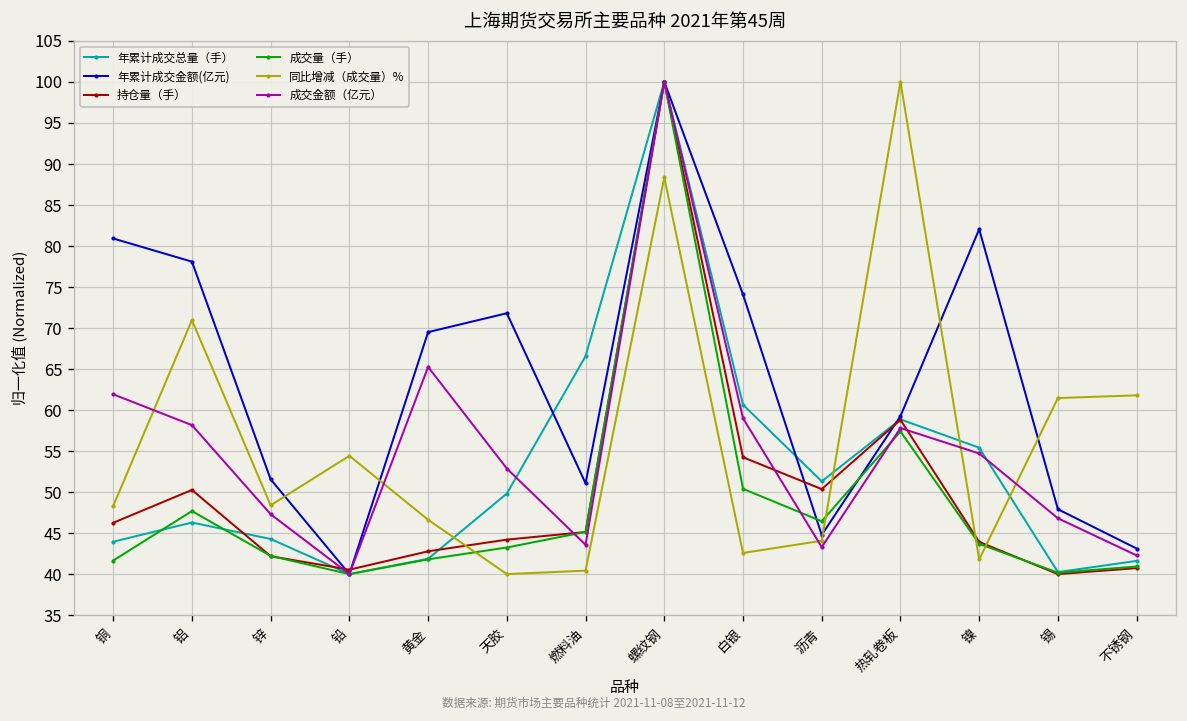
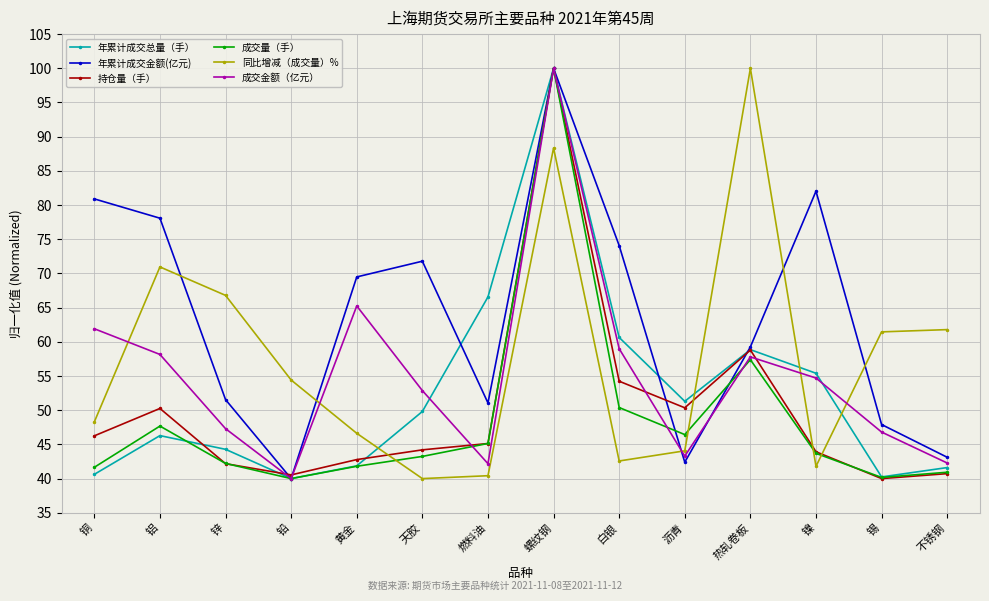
  {
    "年累计成交总量（手）": {
-     "铜": 44,
+     "铜": 41,
      "铝": 46,
      "锌": 44,
      "天胶": 50,
      "燃料油": 67,
      "白银": 61,
      "沥青": 51,
      "镍": 55,
      "不锈钢": 42
    },
    "年累计成交金额(亿元)": {
      "铜": 81,
      "铝": 78,
      "锌": 52,
      "黄金": 69,
      "天胶": 72,
      "燃料油": 51,
      "白银": 74,
-     "沥青": 45,
+     "沥青": 42,
      "热轧卷板": 59,
      "镍": 82,
      "锡": 48,
      "不锈钢": 43
    },
    "持仓量（手）": {
      "铜": 46,
      "铝": 50,
      "铅": 41,
      "黄金": 43,
      "天胶": 44,
      "白银": 54,
      "沥青": 50
    },
    "成交量（手）": {
      "铜": 42,
      "铝": 48,
      "天胶": 43,
      "白银": 50,
      "沥青": 46,
      "热轧卷板": 57
    },
    "同比增减（成交量）%": {
      "铜": 48,
      "铝": 71,
-     "锌": 48,
+     "锌": 67,
      "铅": 54,
      "黄金": 47,
      "天胶": 40,
      "燃料油": 40,
      "螺纹钢": 88,
      "白银": 43,
      "沥青": 44,
      "热轧卷板": 100,
      "镍": 42,
      "锡": 61,
      "不锈钢": 62
    },
    "成交金额（亿元）": {
      "铜": 62,
      "铝": 58,
      "锌": 47,
      "黄金": 65,
      "天胶": 53,
-     "燃料油": 44,
+     "燃料油": 42,
      "白银": 59,
      "沥青": 43,
      "热轧卷板": 58,
      "镍": 55,
      "锡": 47,
      "不锈钢": 42
    }
  }
